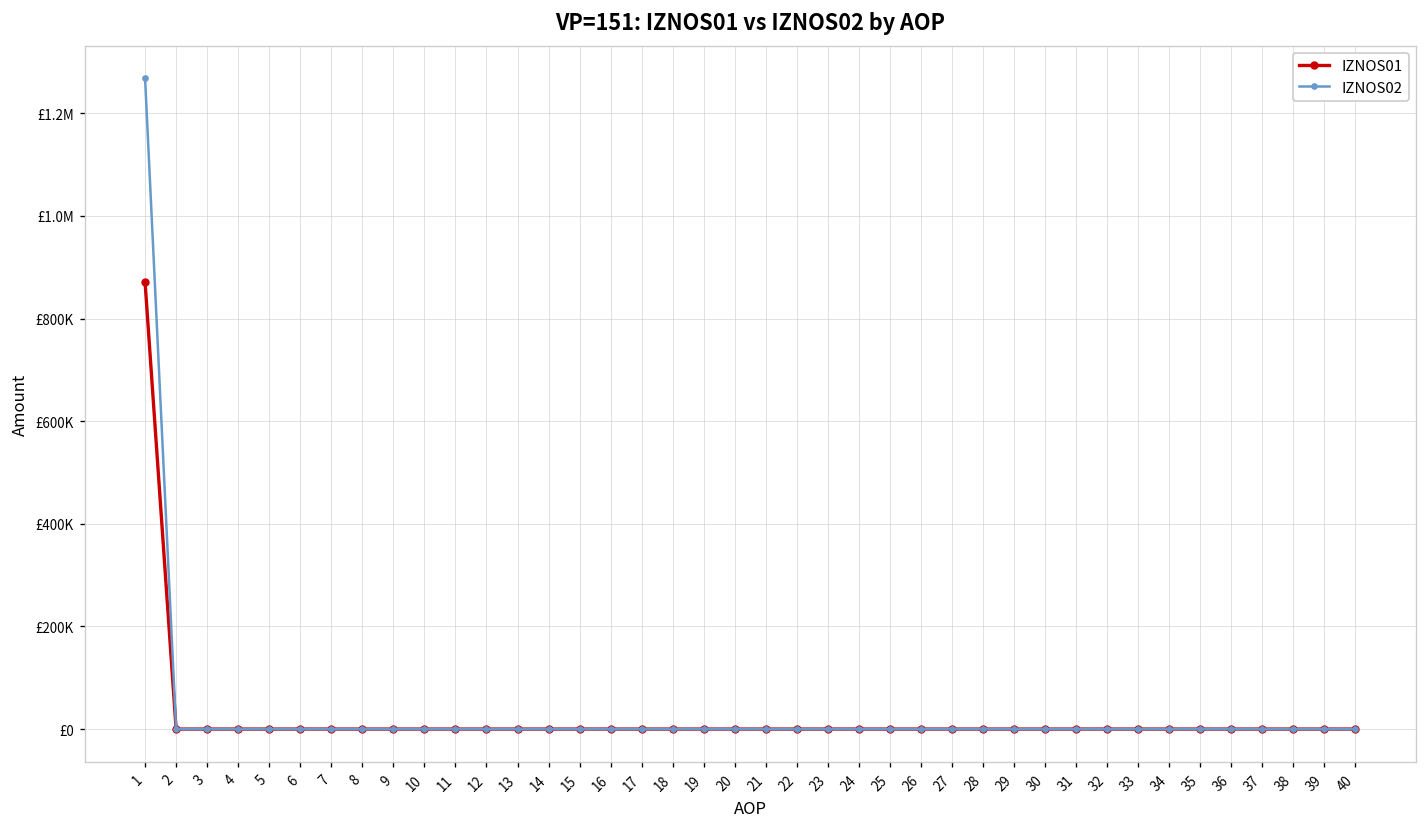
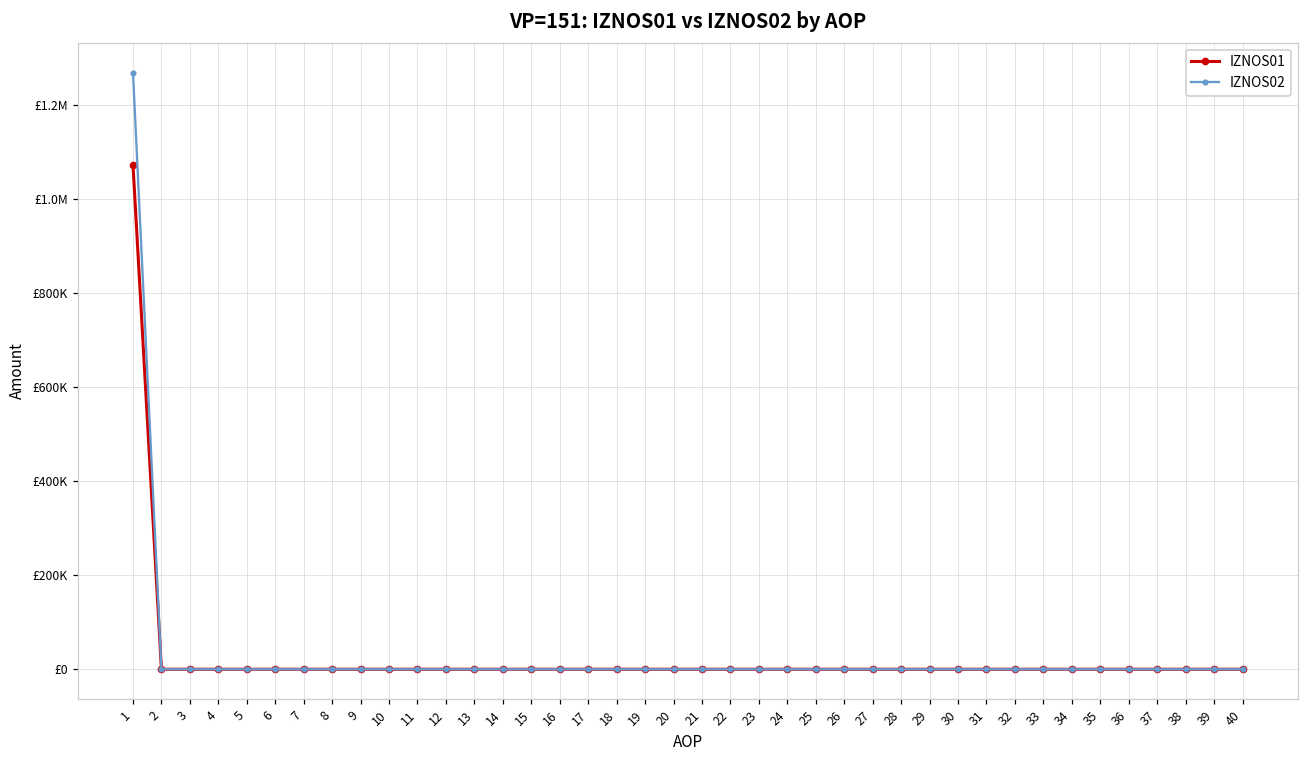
  {
    "IZNOS01": {
-     "1": "£870000"
+     "1": "£1070000"
    },
    "IZNOS02": {
      "1": "£1270000"
    }
  }
